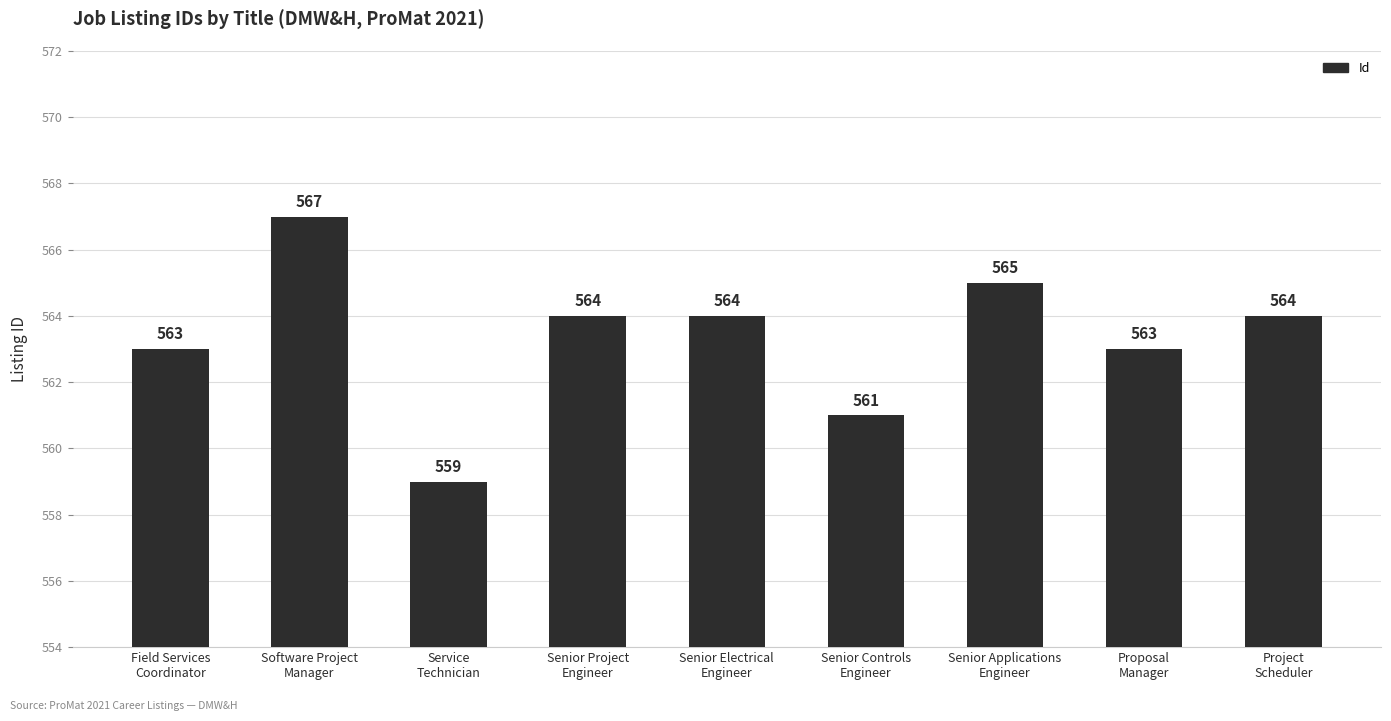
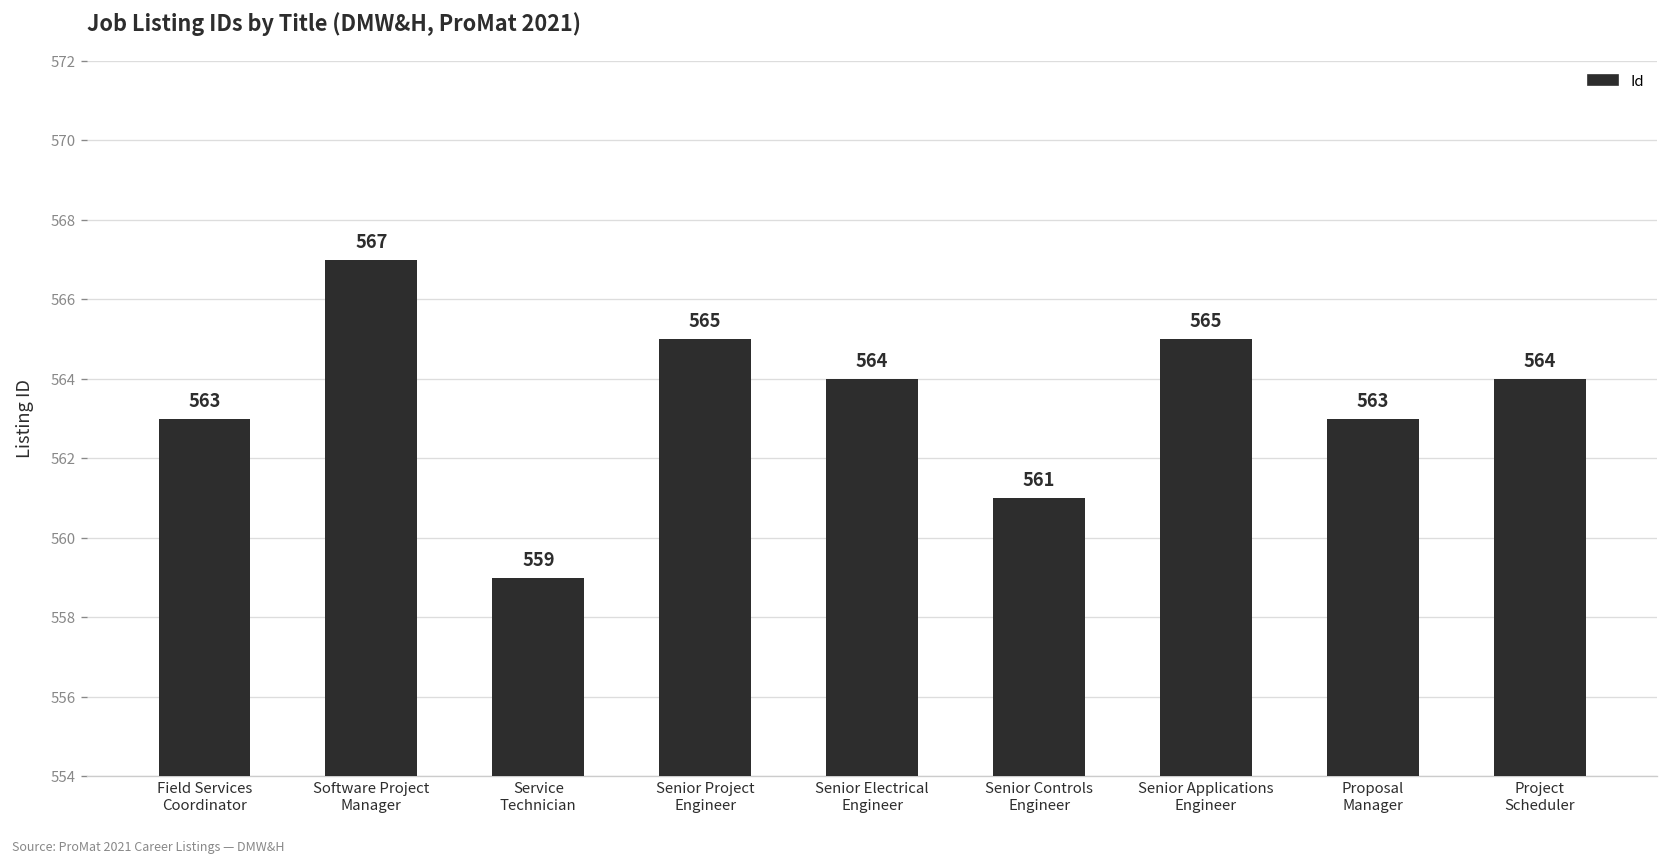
  {
    "Field Services Coordinator": 563,
    "Software Project Manager": 567,
    "Service Technician": 559,
-   "Senior Project Engineer": 564,
+   "Senior Project Engineer": 565,
    "Senior Electrical Engineer": 564,
    "Senior Controls Engineer": 561,
    "Senior Applications Engineer": 565,
    "Proposal Manager": 563,
    "Project Scheduler": 564
  }
